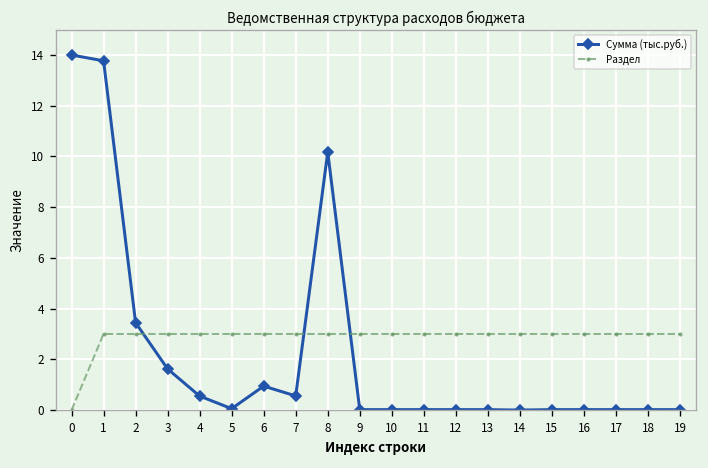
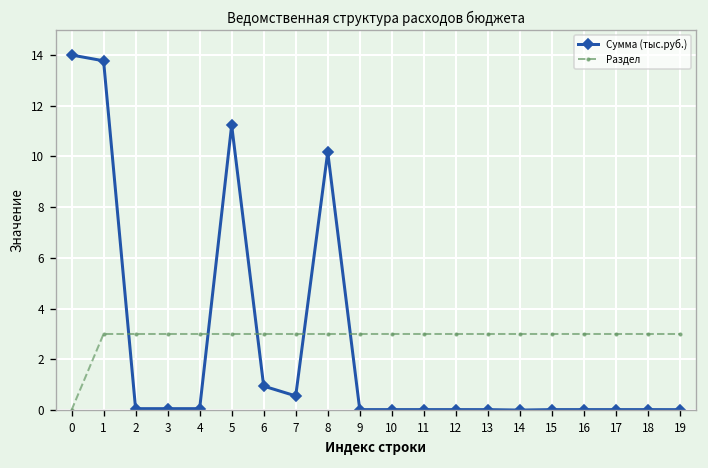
  {
    "Сумма (тыс.руб.)": {
      "0": 14.0,
      "1": 13.8,
-     "2": 3.4,
-     "3": 1.6,
-     "4": 0.6,
-     "5": 0.1,
+     "2": 0.1,
+     "3": 0.1,
+     "4": 0.1,
+     "5": 11.2,
      "6": 0.9,
      "7": 0.6,
      "8": 10.2,
      "9": 0.0,
      "10": 0.0,
      "11": 0.0,
      "12": 0.0,
      "13": 0.0,
      "14": 0.0,
      "15": 0.0,
      "16": 0.0,
      "17": 0.0,
      "18": 0.0,
      "19": 0.0
    },
    "Раздел": {
      "0": 0.0,
      "1": 3.0,
      "2": 3.0,
      "3": 3.0,
      "4": 3.0,
      "5": 3.0,
      "6": 3.0,
      "7": 3.0,
      "8": 3.0,
      "9": 3.0,
      "10": 3.0,
      "11": 3.0,
      "12": 3.0,
      "13": 3.0,
      "14": 3.0,
      "15": 3.0,
      "16": 3.0,
      "17": 3.0,
      "18": 3.0,
      "19": 3.0
    }
  }
